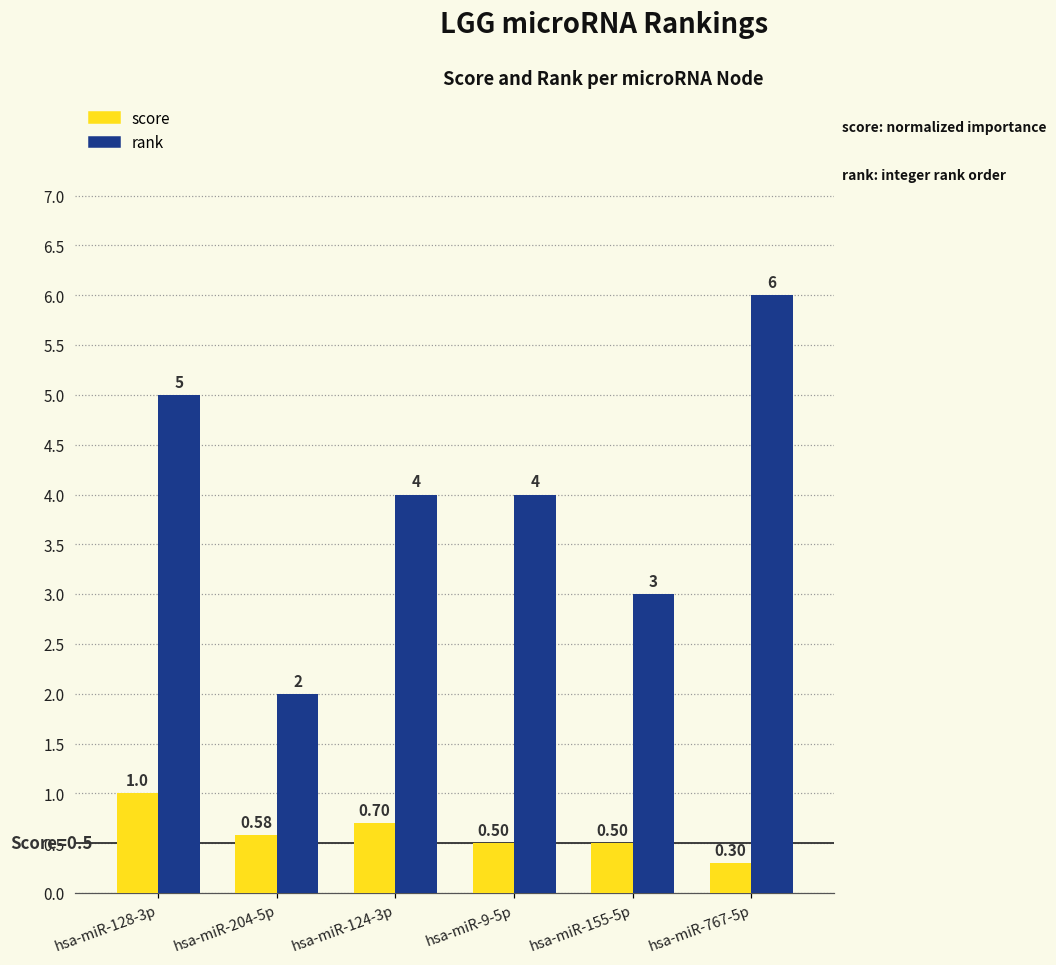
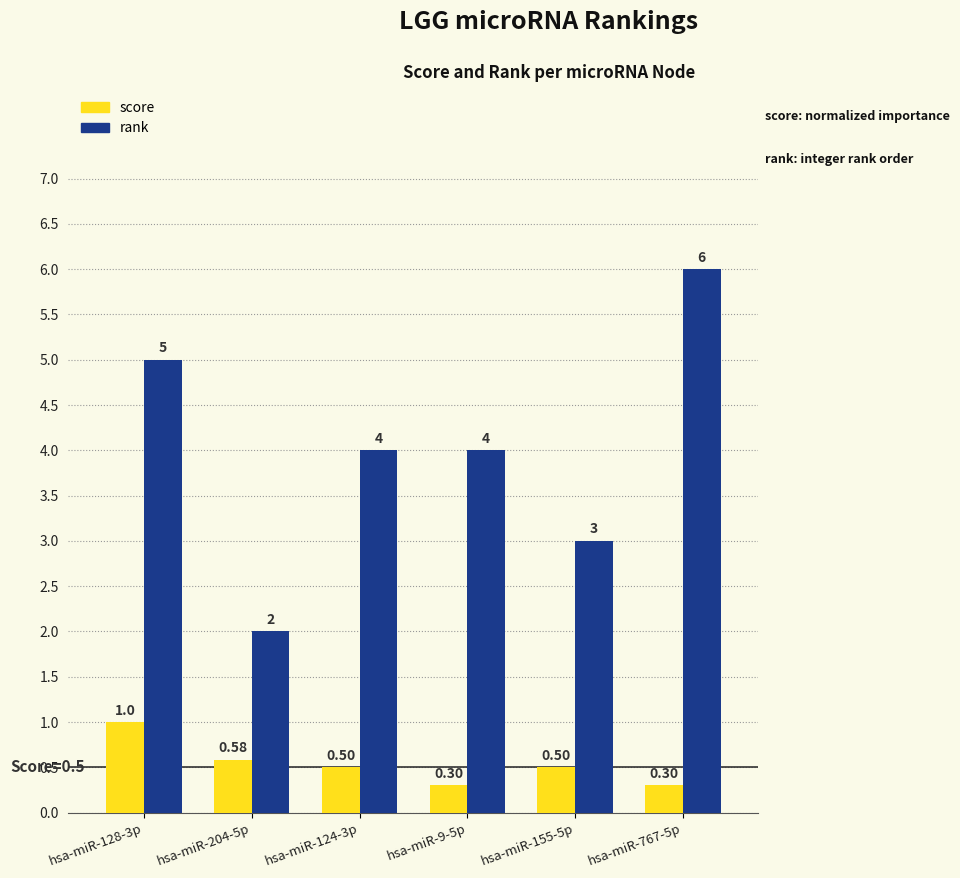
  {
    "score": {
      "hsa-miR-128-3p": 1.0,
      "hsa-miR-204-5p": 0.58,
-     "hsa-miR-124-3p": 0.70,
-     "hsa-miR-9-5p": 0.50,
+     "hsa-miR-124-3p": 0.50,
+     "hsa-miR-9-5p": 0.30,
      "hsa-miR-155-5p": 0.50,
      "hsa-miR-767-5p": 0.30
    },
    "rank": {
      "hsa-miR-128-3p": 5,
      "hsa-miR-204-5p": 2,
      "hsa-miR-124-3p": 4,
      "hsa-miR-9-5p": 4,
      "hsa-miR-155-5p": 3,
      "hsa-miR-767-5p": 6
    }
  }
